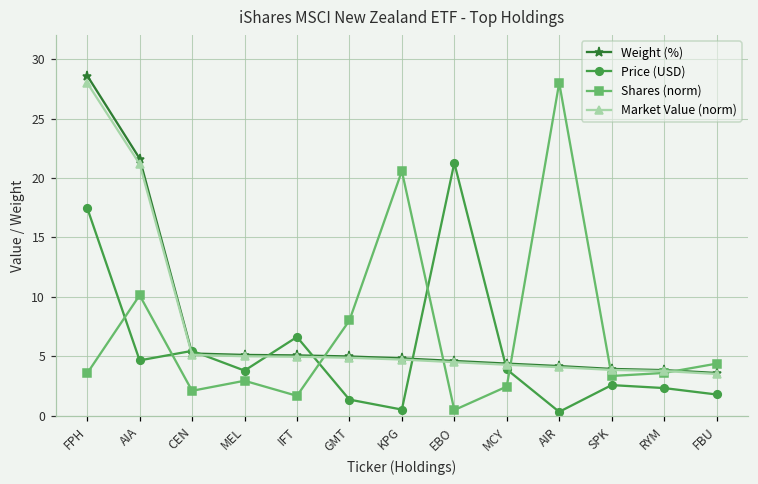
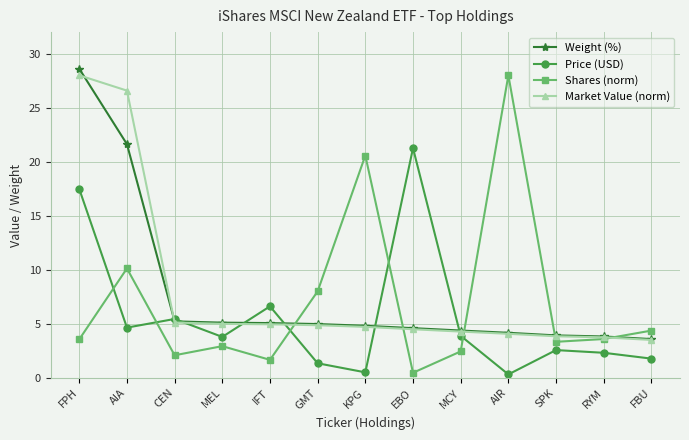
  {
    "Market Value (norm)": {
      "FPH": 28.0,
-     "AIA": 21.2
+     "AIA": 26.6
    }
  }
